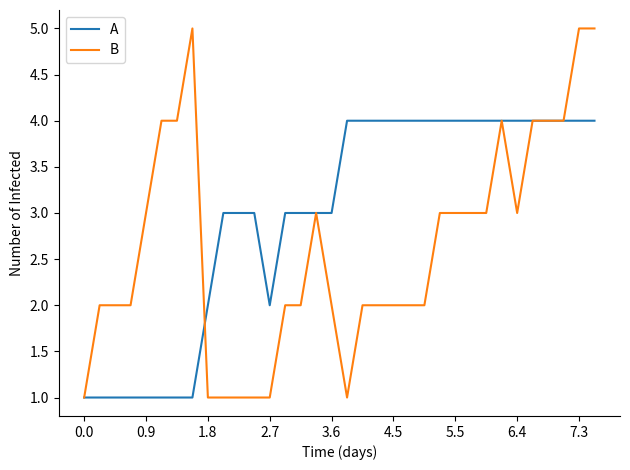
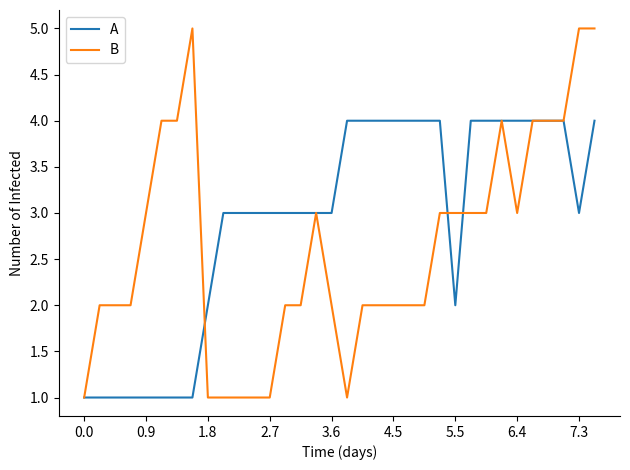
  {
    "A": {
      "0.9": 1,
      "1.8": 2,
-     "2.7": 2,
+     "2.7": 3,
      "3.6": 3,
      "4.5": 4,
-     "5.5": 4,
+     "5.5": 2,
      "6.4": 4,
-     "7.3": 4
+     "7.3": 3
    },
    "B": {
      "0.9": 3,
      "1.8": 1,
      "2.7": 1,
      "3.6": 2,
      "4.5": 2,
      "5.5": 3,
      "6.4": 3,
      "7.3": 5
    }
  }
